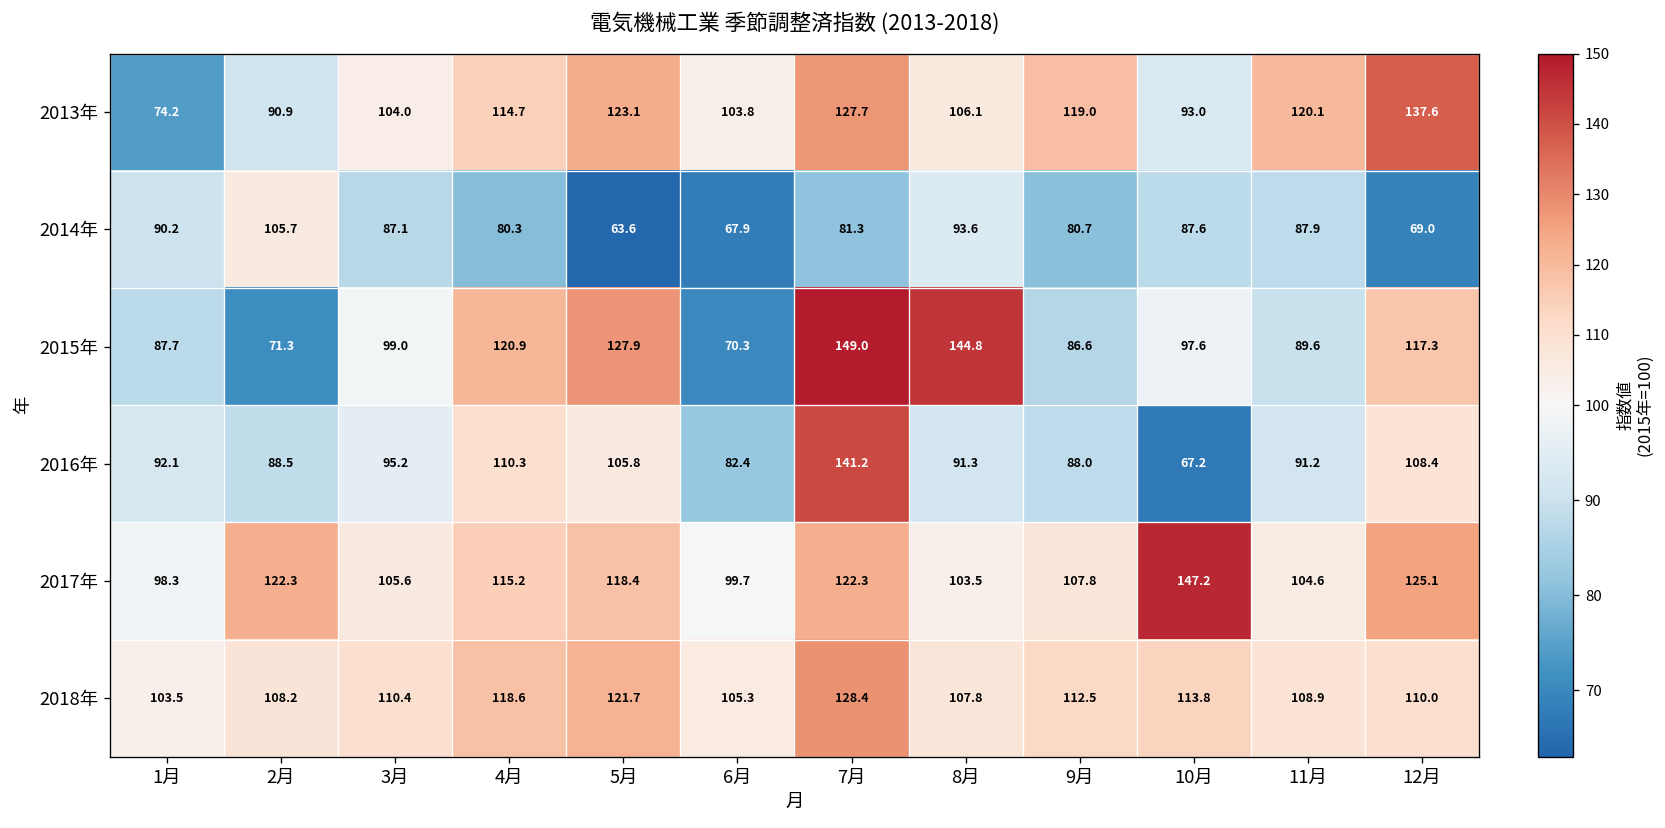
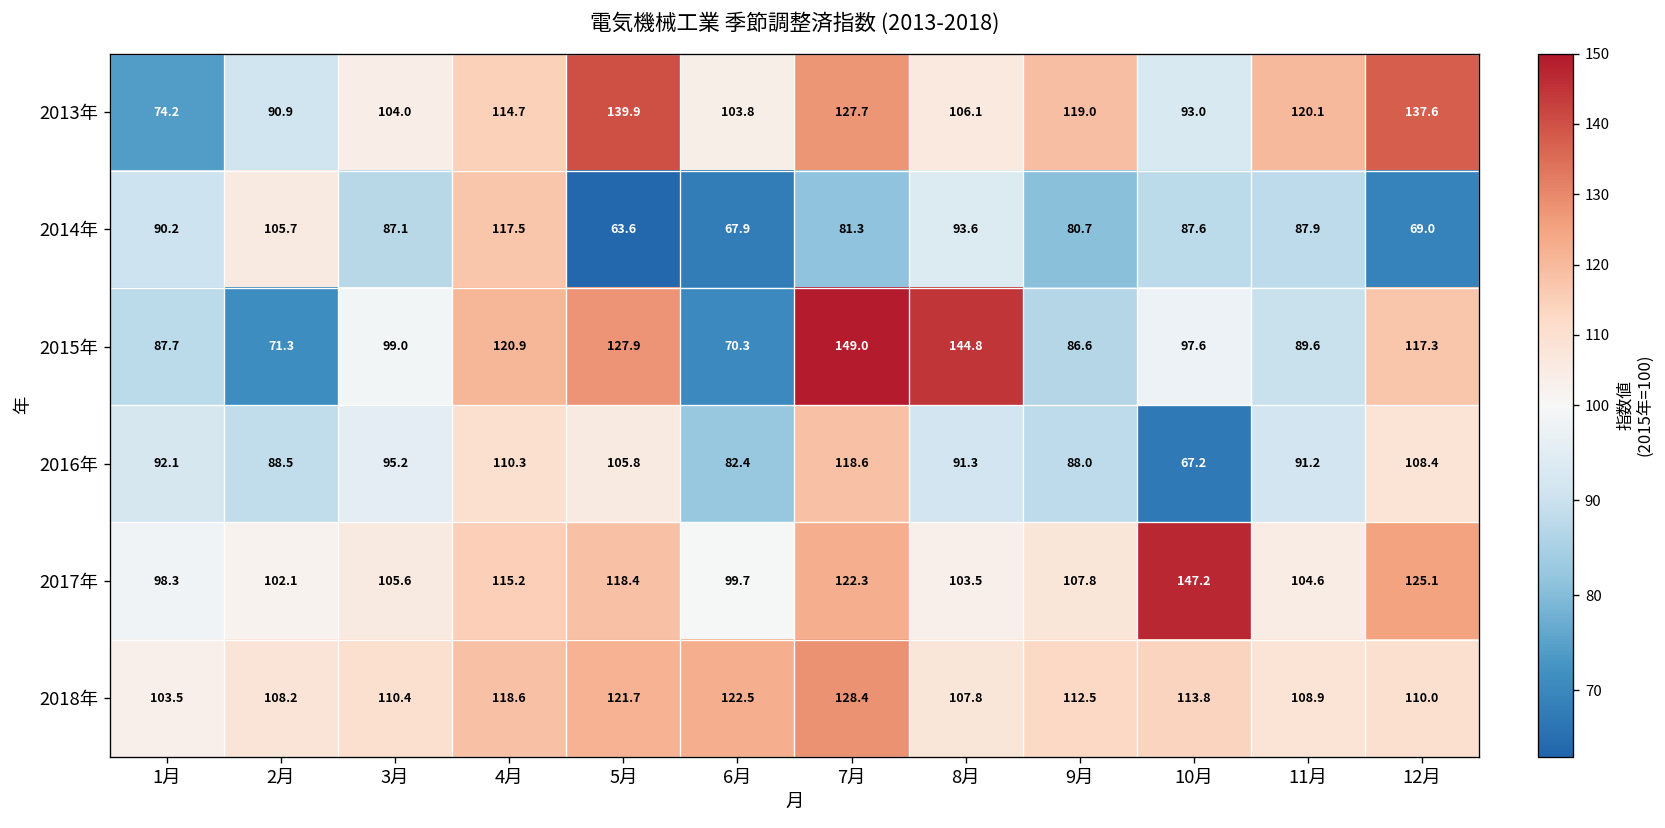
  {
    "2013年": {
      "1月": 74.2,
      "2月": 90.9,
      "3月": 104.0,
      "4月": 114.7,
-     "5月": 123.1,
+     "5月": 139.9,
      "6月": 103.8,
      "7月": 127.7,
      "8月": 106.1,
      "9月": 119.0,
      "10月": 93.0,
      "11月": 120.1,
      "12月": 137.6
    },
    "2014年": {
      "1月": 90.2,
      "2月": 105.7,
      "3月": 87.1,
-     "4月": 80.3,
+     "4月": 117.5,
      "5月": 63.6,
      "6月": 67.9,
      "7月": 81.3,
      "8月": 93.6,
      "9月": 80.7,
      "10月": 87.6,
      "11月": 87.9,
      "12月": 69.0
    },
    "2015年": {
      "1月": 87.7,
      "2月": 71.3,
      "3月": 99.0,
      "4月": 120.9,
      "5月": 127.9,
      "6月": 70.3,
      "7月": 149.0,
      "8月": 144.8,
      "9月": 86.6,
      "10月": 97.6,
      "11月": 89.6,
      "12月": 117.3
    },
    "2016年": {
      "1月": 92.1,
      "2月": 88.5,
      "3月": 95.2,
      "4月": 110.3,
      "5月": 105.8,
      "6月": 82.4,
-     "7月": 141.2,
+     "7月": 118.6,
      "8月": 91.3,
      "9月": 88.0,
      "10月": 67.2,
      "11月": 91.2,
      "12月": 108.4
    },
    "2017年": {
      "1月": 98.3,
-     "2月": 122.3,
+     "2月": 102.1,
      "3月": 105.6,
      "4月": 115.2,
      "5月": 118.4,
      "6月": 99.7,
      "7月": 122.3,
      "8月": 103.5,
      "9月": 107.8,
      "10月": 147.2,
      "11月": 104.6,
      "12月": 125.1
    },
    "2018年": {
      "1月": 103.5,
      "2月": 108.2,
      "3月": 110.4,
      "4月": 118.6,
      "5月": 121.7,
-     "6月": 105.3,
+     "6月": 122.5,
      "7月": 128.4,
      "8月": 107.8,
      "9月": 112.5,
      "10月": 113.8,
      "11月": 108.9,
      "12月": 110.0
    }
  }
